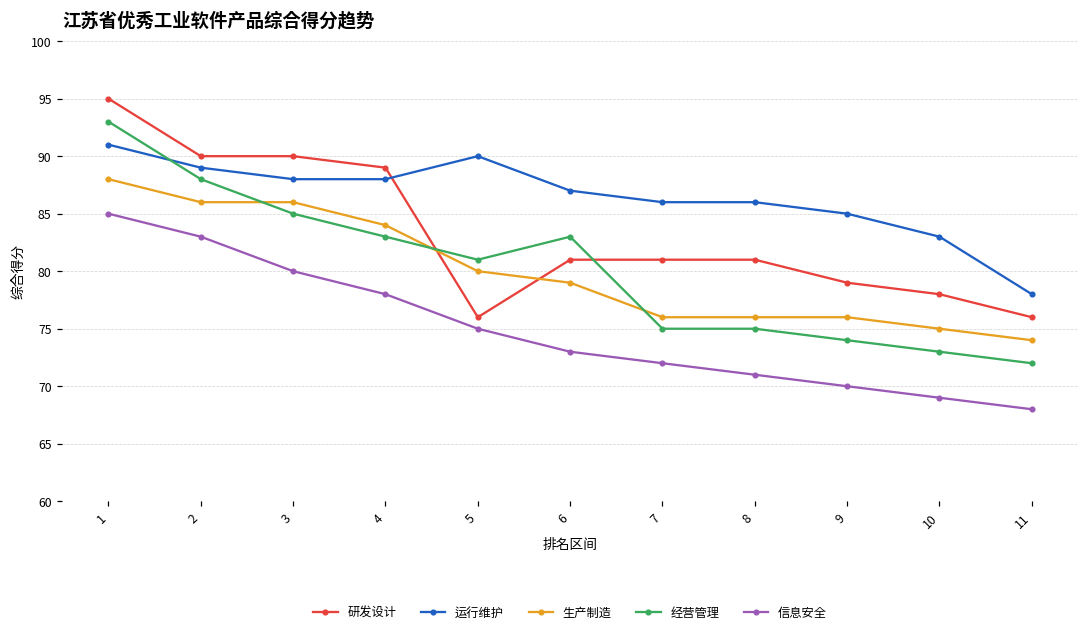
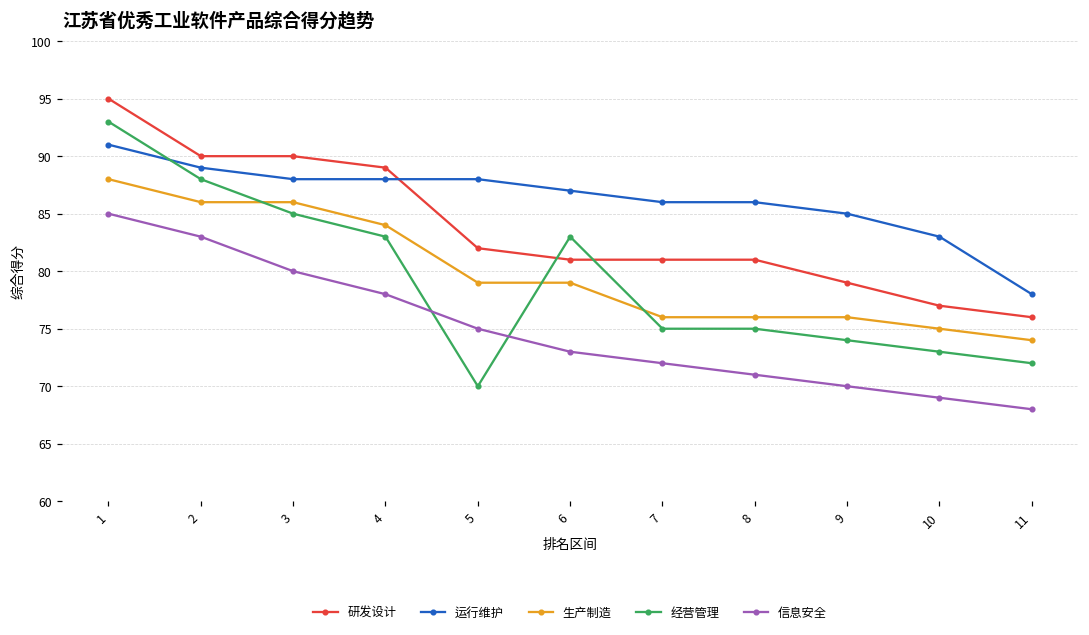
  {
    "研发设计": {
      "1": 95,
      "2": 90,
      "3": 90,
      "4": 89,
-     "5": 76,
+     "5": 82,
      "6": 81,
      "7": 81,
      "8": 81,
      "9": 79,
-     "10": 78,
+     "10": 77,
      "11": 76
    },
    "运行维护": {
      "1": 91,
      "2": 89,
      "3": 88,
      "4": 88,
-     "5": 90,
+     "5": 88,
      "6": 87,
      "7": 86,
      "8": 86,
      "9": 85,
      "10": 83,
      "11": 78
    },
    "生产制造": {
      "1": 88,
      "2": 86,
      "3": 86,
      "4": 84,
-     "5": 80,
+     "5": 79,
      "6": 79,
      "7": 76,
      "8": 76,
      "9": 76,
      "10": 75,
      "11": 74
    },
    "经营管理": {
      "1": 93,
      "2": 88,
      "3": 85,
      "4": 83,
-     "5": 81,
+     "5": 70,
      "6": 83,
      "7": 75,
      "8": 75,
      "9": 74,
      "10": 73,
      "11": 72
    },
    "信息安全": {
      "1": 85,
      "2": 83,
      "3": 80,
      "4": 78,
      "5": 75,
      "6": 73,
      "7": 72,
      "8": 71,
      "9": 70,
      "10": 69,
      "11": 68
    }
  }
